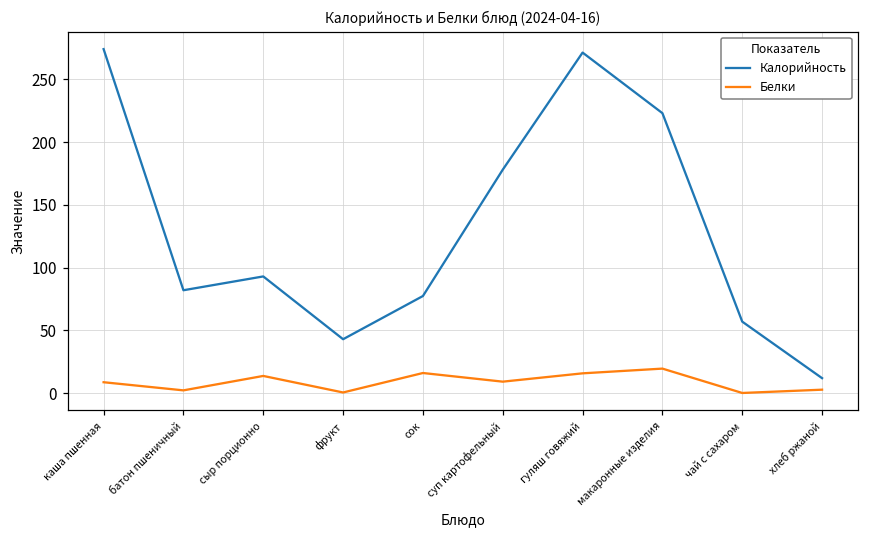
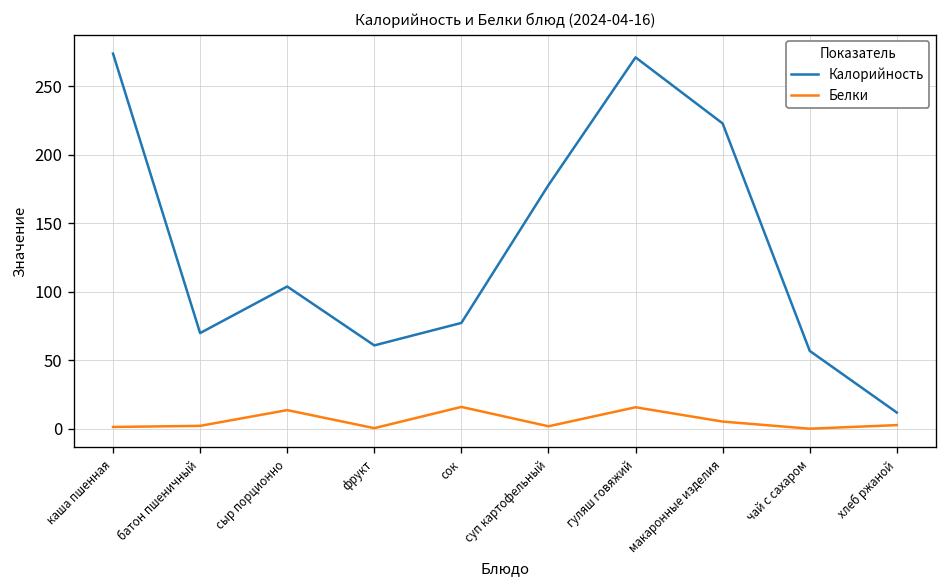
  {
    "Калорийность": {
      "каша пшенная": 274,
-     "батон пшеничный": 82,
-     "сыр порционно": 93,
-     "фрукт": 43,
+     "батон пшеничный": 70,
+     "сыр порционно": 104,
+     "фрукт": 61,
      "сок": 77,
      "суп картофельный": 178,
      "гуляш говяжий": 271,
      "макаронные изделия": 223,
      "чай с сахаром": 57,
      "хлеб ржаной": 12
    },
    "Белки": {
-     "каша пшенная": 9,
+     "каша пшенная": 1,
      "батон пшеничный": 2,
      "сыр порционно": 14,
      "фрукт": 1,
      "сок": 16,
-     "суп картофельный": 9,
+     "суп картофельный": 2,
      "гуляш говяжий": 16,
-     "макаронные изделия": 20,
+     "макаронные изделия": 5,
      "чай с сахаром": 0,
      "хлеб ржаной": 3
    }
  }
